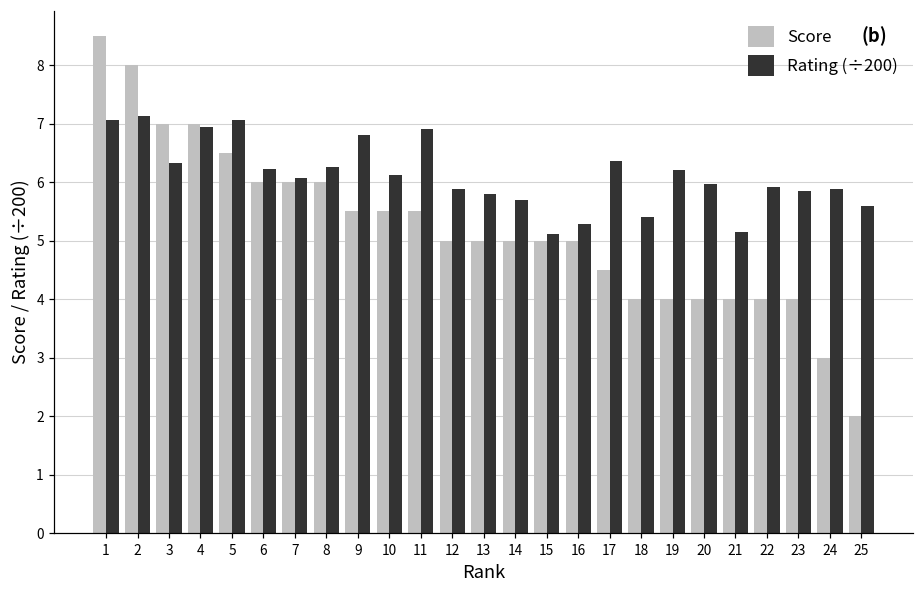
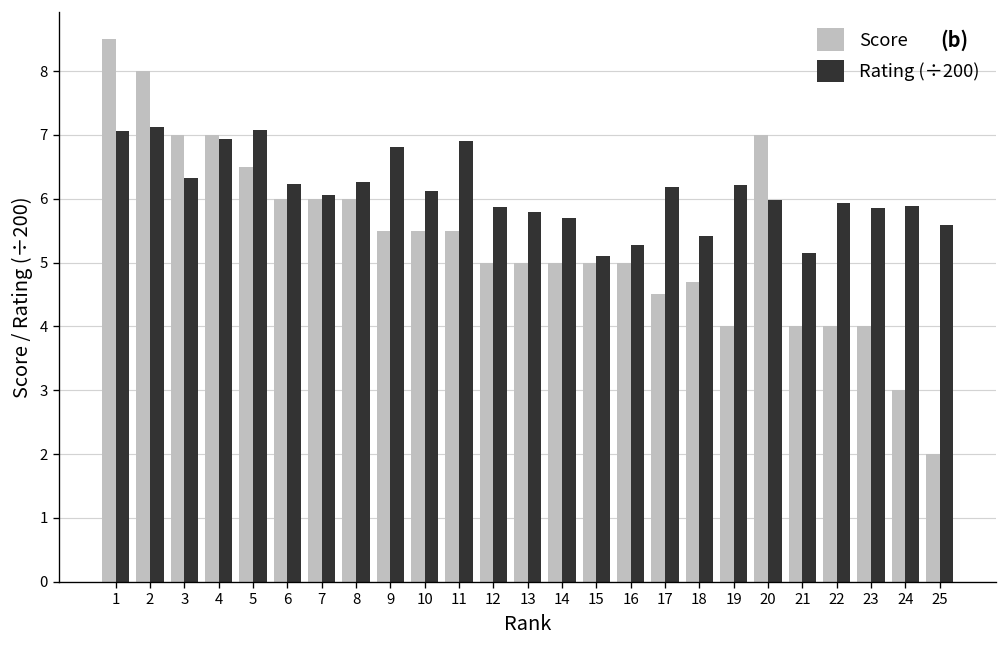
  {
    "Score": {
      "1": 8.5,
      "2": 8.0,
      "3": 7.0,
      "4": 7.0,
      "5": 6.5,
      "6": 6.0,
      "7": 6.0,
      "8": 6.0,
      "9": 5.5,
      "10": 5.5,
      "11": 5.5,
      "12": 5.0,
      "13": 5.0,
      "14": 5.0,
      "15": 5.0,
      "16": 5.0,
      "17": 4.5,
-     "18": 4.0,
+     "18": 4.7,
      "19": 4.0,
-     "20": 4,
+     "20": 7,
      "21": 4.0,
      "22": 4.0,
      "23": 4.0,
      "24": 3.0,
      "25": 2.0
    },
    "Rating (÷200)": {
      "1": 7.1,
      "2": 7.1,
      "3": 6.3,
      "4": 6.9,
      "5": 7.1,
      "6": 6.2,
      "7": 6.1,
      "8": 6.3,
      "9": 6.8,
      "10": 6.1,
      "11": 6.9,
      "12": 5.9,
      "13": 5.8,
      "14": 5.7,
      "15": 5.1,
      "16": 5.3,
-     "17": 6.4,
+     "17": 6.2,
      "18": 5.4,
      "19": 6.2,
      "20": 6.0,
      "21": 5.2,
      "22": 5.9,
      "23": 5.9,
      "24": 5.9,
      "25": 5.6
    }
  }
